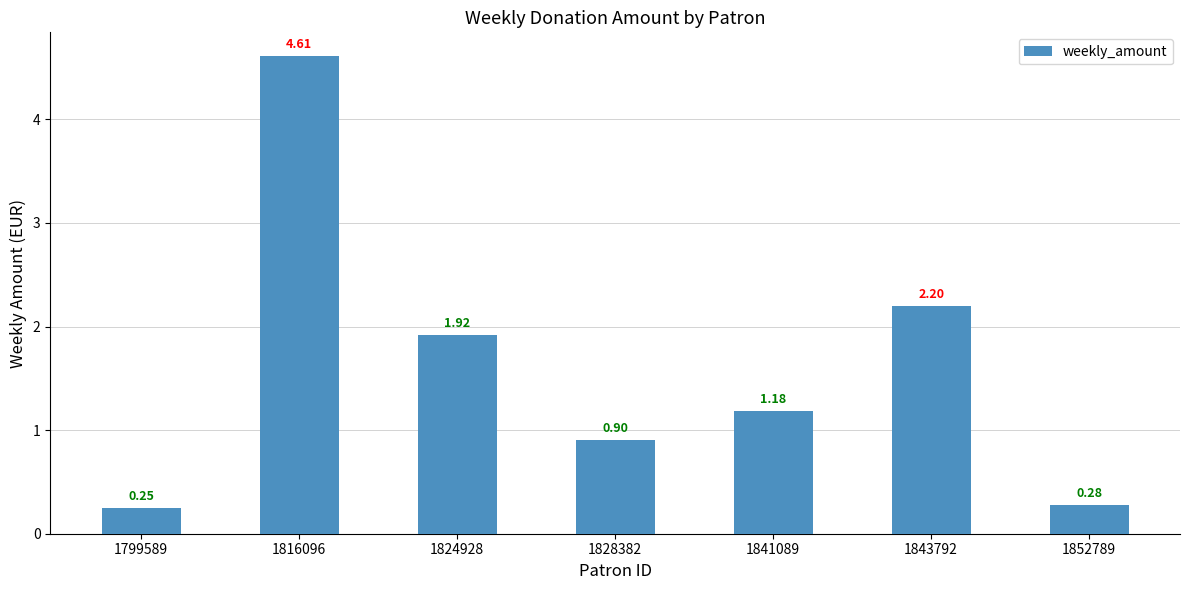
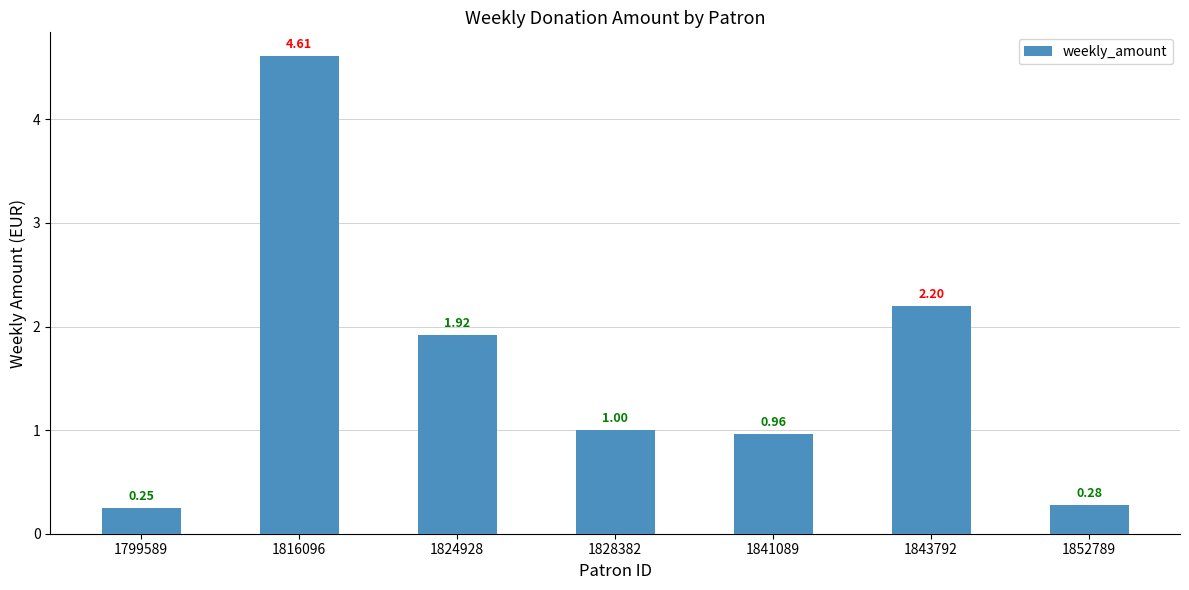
  {
    "1799589": 0.25,
    "1816096": 4.61,
    "1824928": 1.92,
-   "1828382": 0.90,
-   "1841089": 1.18,
+   "1828382": 1.00,
+   "1841089": 0.96,
    "1843792": 2.20,
    "1852789": 0.28
  }
